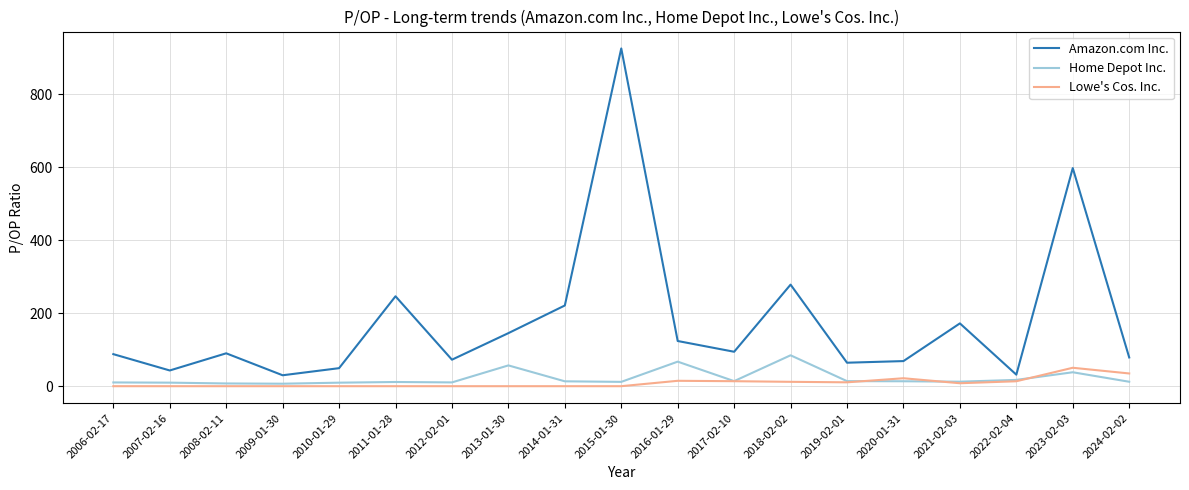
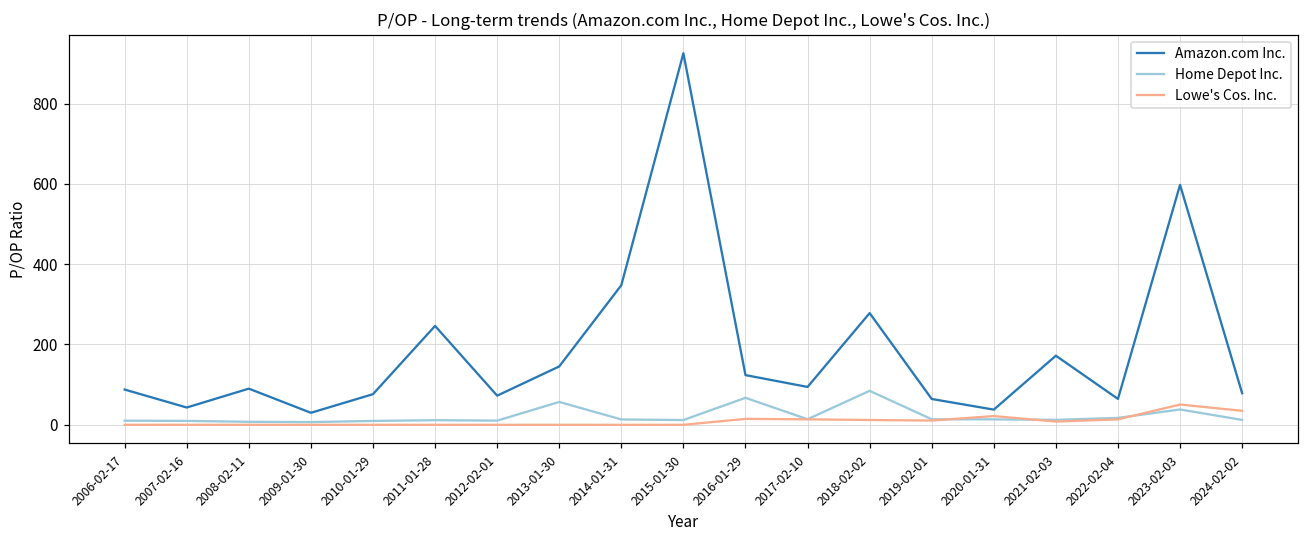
  {
    "Amazon.com Inc.": {
      "2006-02-17": 90,
      "2007-02-16": 40,
      "2008-02-11": 90,
      "2009-01-30": 30,
-     "2010-01-29": 50,
+     "2010-01-29": 80,
      "2011-01-28": 250,
      "2012-02-01": 70,
      "2013-01-30": 150,
-     "2014-01-31": 220,
+     "2014-01-31": 350,
      "2015-01-30": 930,
      "2016-01-29": 120,
      "2017-02-10": 90,
      "2018-02-02": 280,
      "2019-02-01": 60,
-     "2020-01-31": 70,
+     "2020-01-31": 40,
      "2021-02-03": 170,
-     "2022-02-04": 30,
+     "2022-02-04": 60,
      "2023-02-03": 600,
      "2024-02-02": 80
    },
    "Home Depot Inc.": {
      "2006-02-17": 10,
      "2007-02-16": 10,
      "2008-02-11": 10,
      "2010-01-29": 10,
      "2011-01-28": 10,
      "2012-02-01": 10,
      "2013-01-30": 60,
      "2014-01-31": 10,
      "2015-01-30": 10,
      "2016-01-29": 70,
      "2018-02-02": 80,
      "2020-01-31": 10,
      "2023-02-03": 40,
      "2024-02-02": 10
    },
    "Lowe's Cos. Inc.": {
      "2006-02-17": 0,
      "2007-02-16": 0,
      "2008-02-11": 0,
      "2010-01-29": 0,
      "2011-01-28": 0,
      "2012-02-01": 0,
      "2013-01-30": 0,
      "2014-01-31": 0,
      "2015-01-30": 0,
      "2016-01-29": 10,
      "2018-02-02": 10,
      "2020-01-31": 20,
      "2023-02-03": 50,
      "2024-02-02": 30
    }
  }
